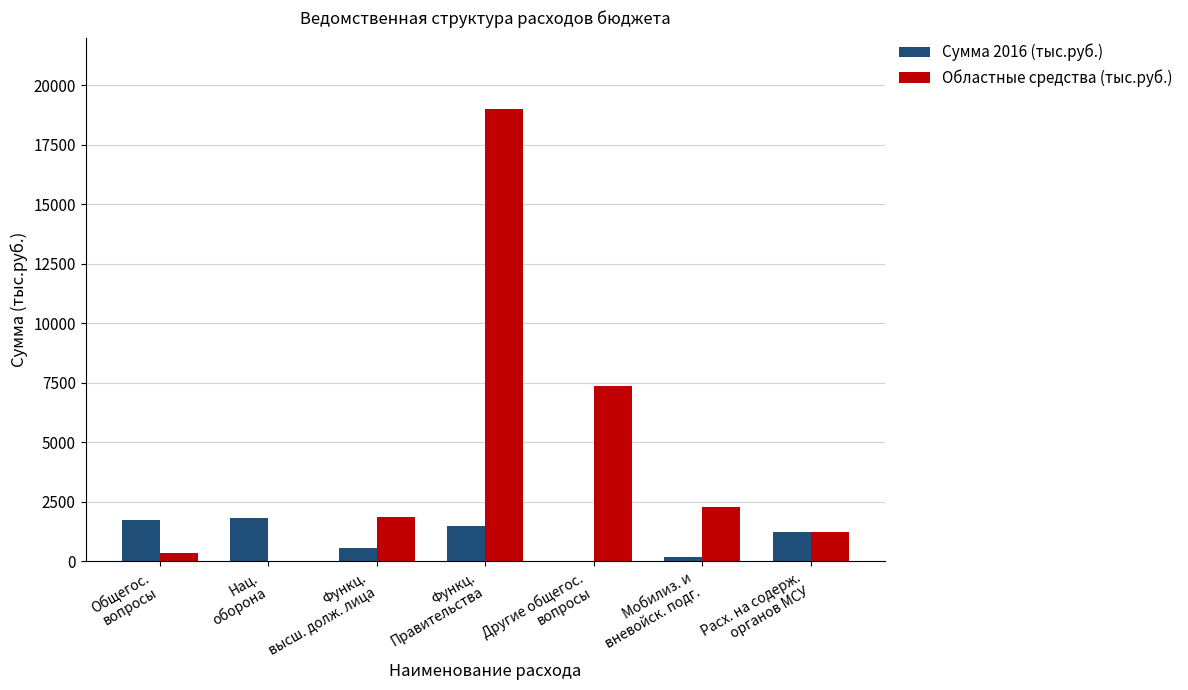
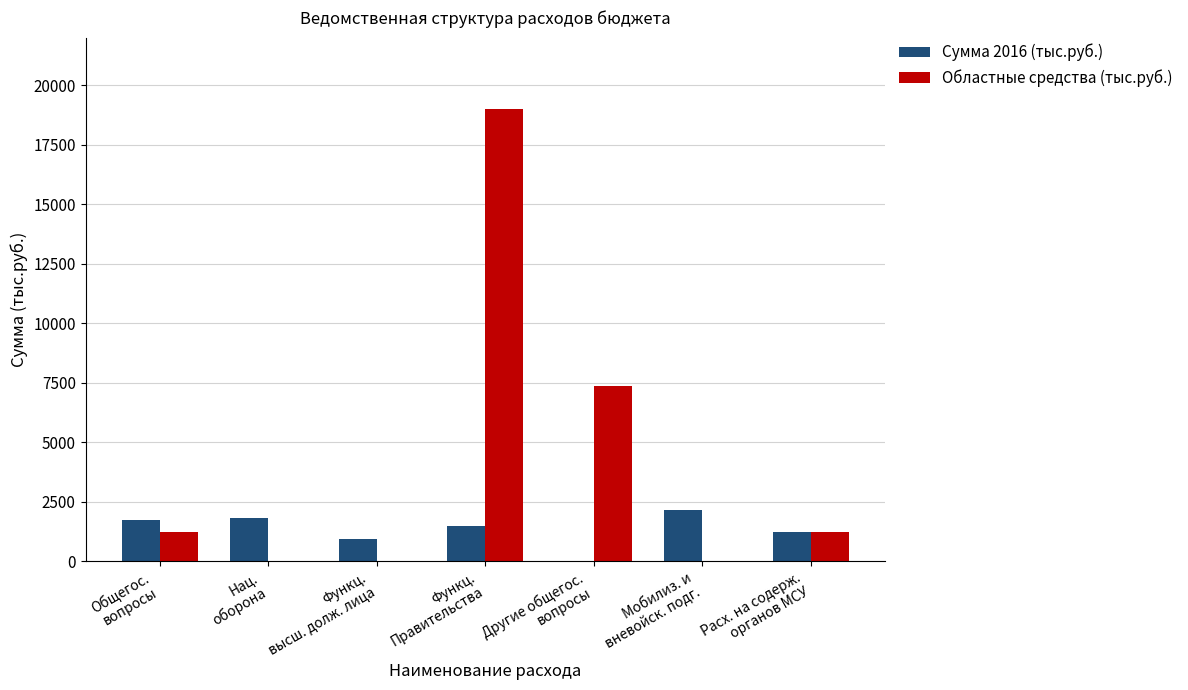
  {
    "Сумма 2016 (тыс.руб.)": {
      "Общегос. вопросы": 1700,
      "Нац. оборона": 1800,
-     "Функц. высш. долж. лица": 600,
+     "Функц. высш. долж. лица": 900,
      "Функц. Правительства": 1500,
-     "Мобилиз. и вневойск. подг.": 200,
+     "Мобилиз. и вневойск. подг.": 2200,
      "Расх. на содерж. органов МСУ": 1200
    },
    "Областные средства (тыс.руб.)": {
-     "Общегос. вопросы": 400,
+     "Общегос. вопросы": 1200,
      "Нац. оборона": 0,
-     "Функц. высш. долж. лица": 1900,
+     "Функц. высш. долж. лица": 0,
      "Функц. Правительства": 19000,
      "Другие общегос. вопросы": 7300,
-     "Мобилиз. и вневойск. подг.": 2300,
+     "Мобилиз. и вневойск. подг.": 0,
      "Расх. на содерж. органов МСУ": 1200
    }
  }
